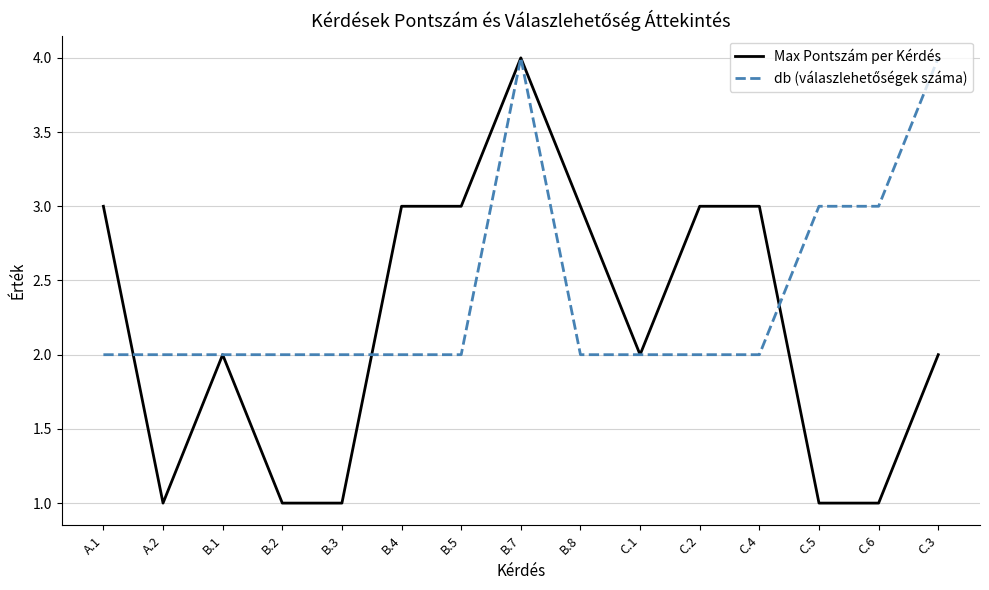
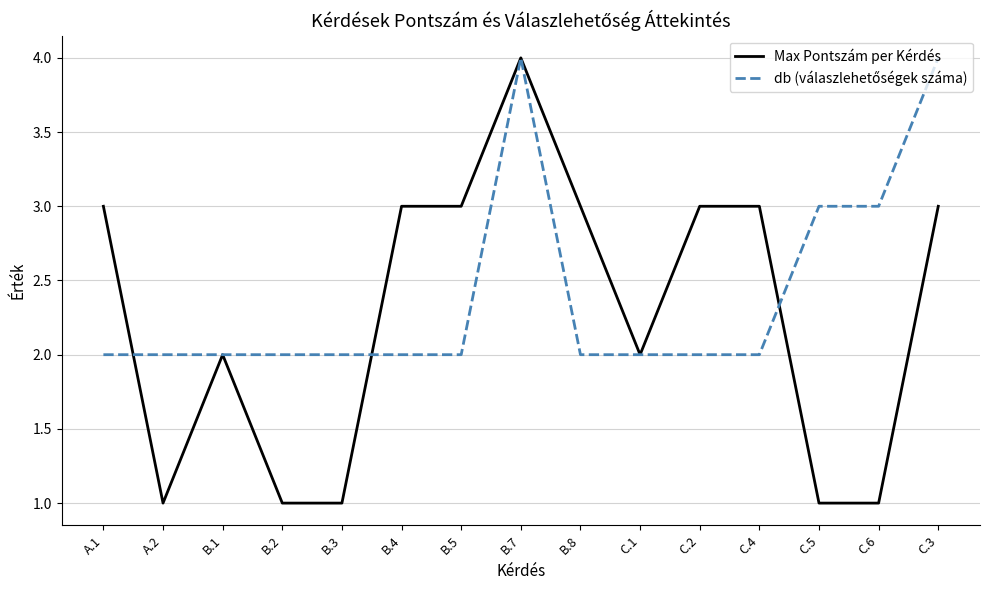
  {
    "Max Pontszám per Kérdés": {
      "A.1": 3,
      "A.2": 1,
      "B.2": 1,
      "B.3": 1,
      "B.4": 3,
      "B.5": 3,
      "B.8": 3,
      "C.2": 3,
      "C.4": 3,
      "C.5": 1,
      "C.6": 1,
-     "C.3": 2
+     "C.3": 3
    },
    "db (válaszlehetőségek száma)": {
      "A.1": 2,
      "A.2": 2,
      "B.2": 2,
      "B.3": 2,
      "B.4": 2,
      "B.5": 2,
      "B.8": 2,
      "C.2": 2,
      "C.4": 2,
      "C.5": 3,
      "C.6": 3
    }
  }
